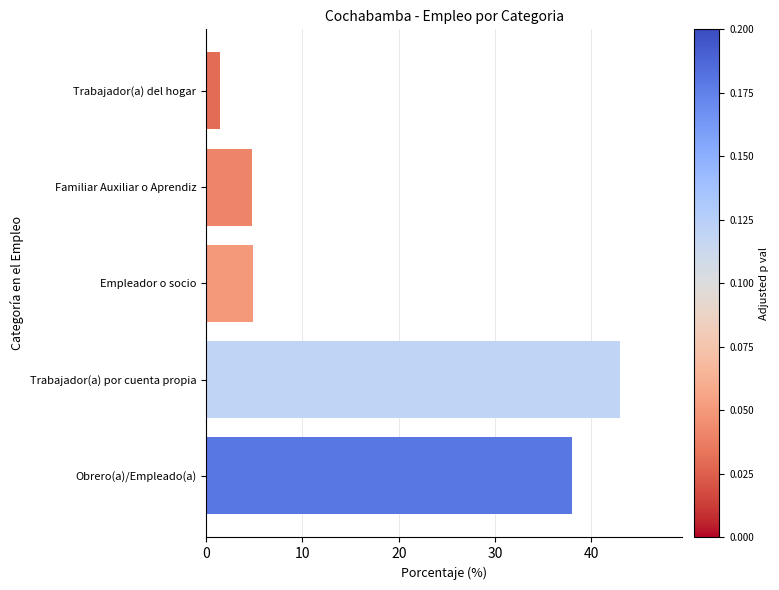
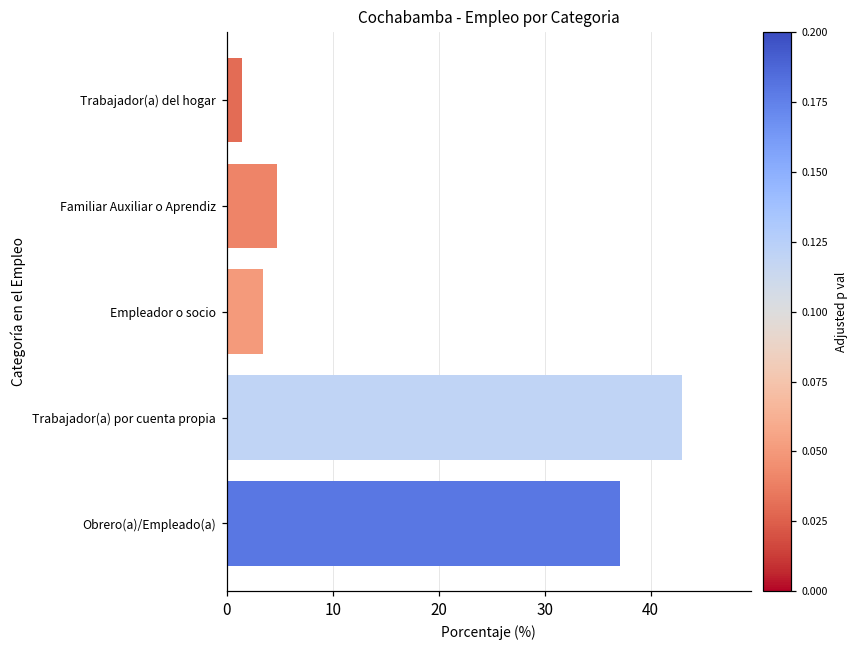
  {
    "Trabajador(a) del hogar": 1,
    "Familiar Auxiliar o Aprendiz": 5,
-   "Empleador o socio": 5,
+   "Empleador o socio": 3,
    "Trabajador(a) por cuenta propia": 43,
-   "Obrero(a)/Empleado(a)": 38
+   "Obrero(a)/Empleado(a)": 37
  }
